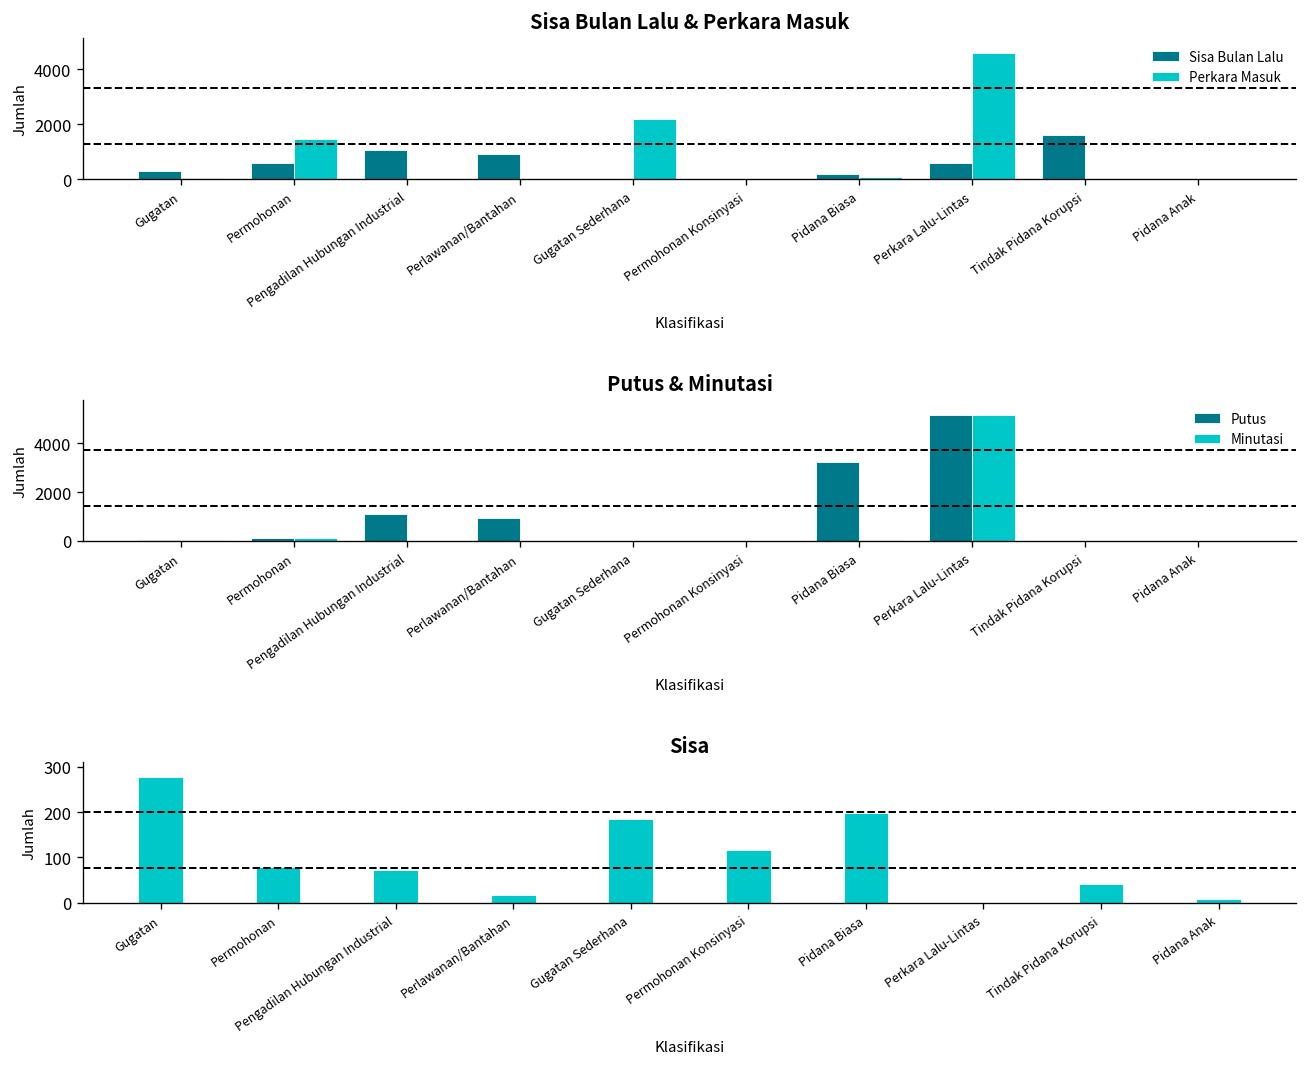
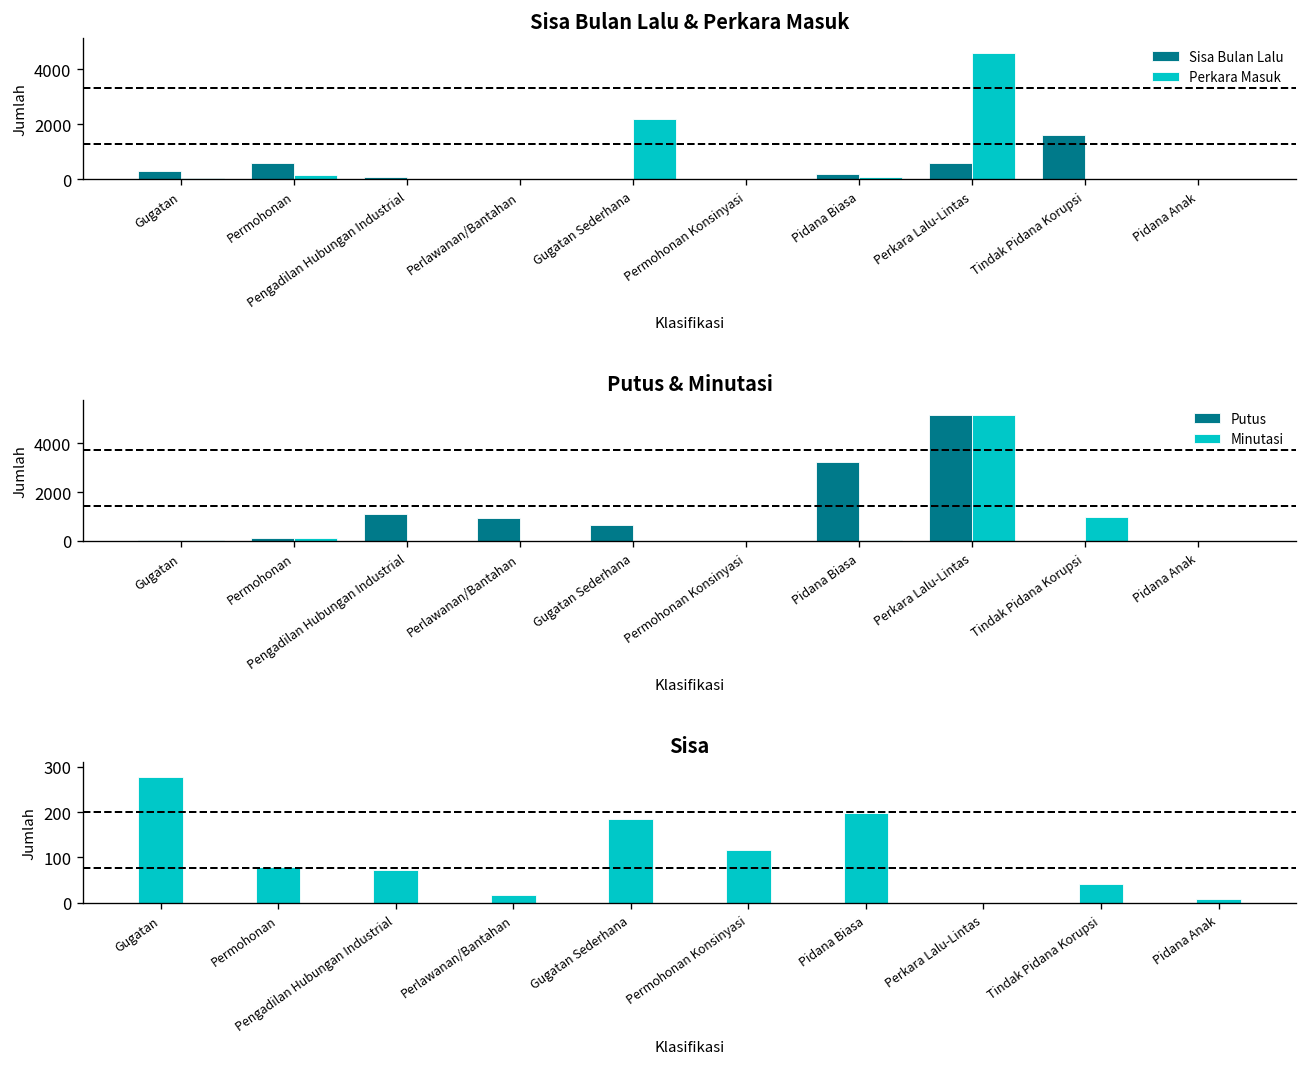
  {
    "Sisa Bulan Lalu & Perkara Masuk": {
      "Sisa Bulan Lalu": {
        "Gugatan": 300,
        "Permohonan": 600,
-       "Pengadilan Hubungan Industrial": 1000,
-       "Perlawanan/Bantahan": 900,
+       "Pengadilan Hubungan Industrial": 100,
+       "Perlawanan/Bantahan": 0,
        "Pidana Biasa": 200,
        "Perkara Lalu-Lintas": 600,
        "Tindak Pidana Korupsi": 1600
      },
      "Perkara Masuk": {
-       "Permohonan": 1500,
+       "Permohonan": 100,
        "Gugatan Sederhana": 2200,
        "Permohonan Konsinyasi": 0,
        "Perkara Lalu-Lintas": 4600,
        "Pidana Anak": 0
      }
    },
    "Putus & Minutasi": {
      "Putus": {
        "Pengadilan Hubungan Industrial": 1100,
        "Perlawanan/Bantahan": 900,
-       "Gugatan Sederhana": 0,
+       "Gugatan Sederhana": 600,
        "Permohonan Konsinyasi": 0,
        "Pidana Biasa": 3200,
        "Perkara Lalu-Lintas": 5200
      },
      "Minutasi": {
        "Perlawanan/Bantahan": 0,
        "Permohonan Konsinyasi": 0,
        "Perkara Lalu-Lintas": 5200,
-       "Tindak Pidana Korupsi": 0
+       "Tindak Pidana Korupsi": 1000
      }
    },
    "Sisa": {
      "Gugatan": 280,
      "Permohonan": 80,
      "Pengadilan Hubungan Industrial": 70,
      "Perlawanan/Bantahan": 20,
      "Gugatan Sederhana": 180,
      "Permohonan Konsinyasi": 120,
      "Pidana Biasa": 200,
      "Perkara Lalu-Lintas": 0,
      "Tindak Pidana Korupsi": 40,
      "Pidana Anak": 10
    }
  }
